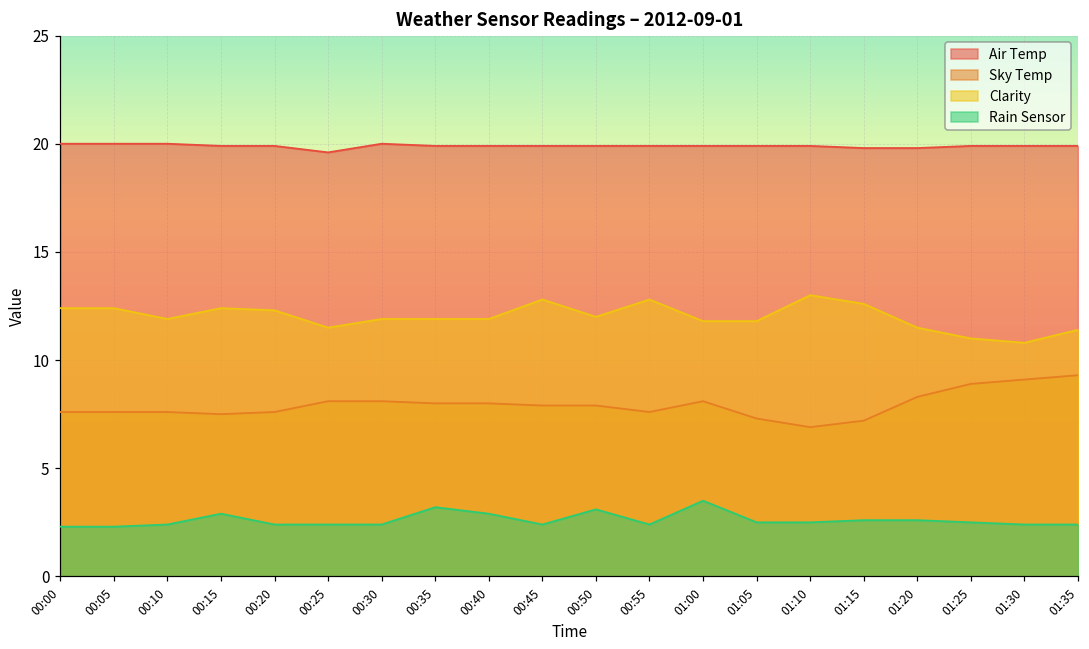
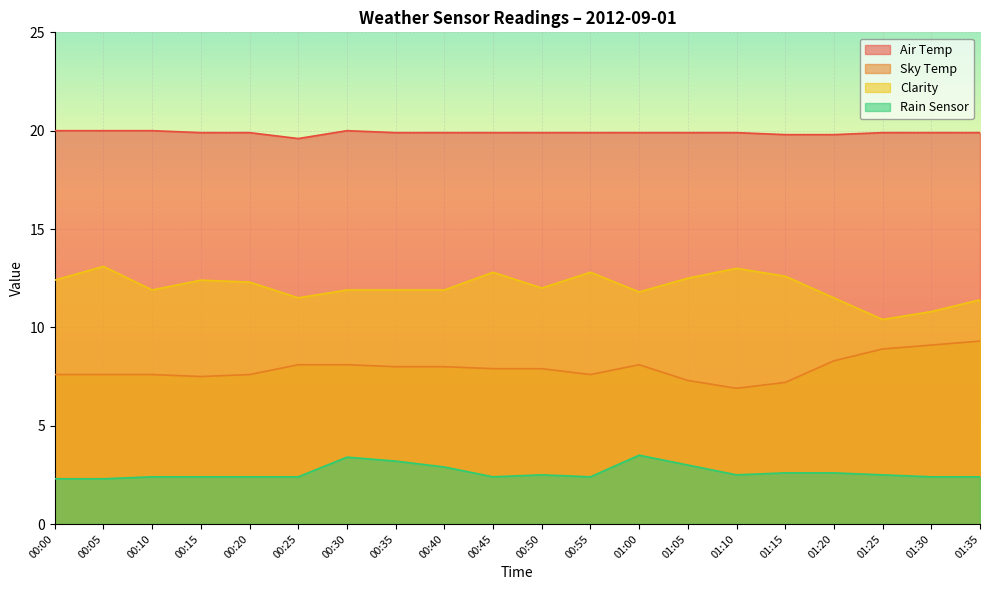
  {
    "Clarity": {
      "00:00": 12.4,
-     "00:05": 12.4,
+     "00:05": 13.1,
      "00:10": 11.9,
      "00:15": 12.4,
      "00:20": 12.3,
      "00:25": 11.5,
      "00:30": 11.9,
      "00:35": 11.9,
      "00:40": 11.9,
      "00:45": 12.8,
      "00:50": 12.0,
      "00:55": 12.8,
      "01:00": 11.8,
-     "01:05": 11.8,
+     "01:05": 12.5,
      "01:10": 13.0,
      "01:15": 12.6,
      "01:20": 11.5,
-     "01:25": 11.0,
+     "01:25": 10.4,
      "01:30": 10.8,
      "01:35": 11.4
    },
    "Rain Sensor": {
      "00:00": 2.3,
      "00:05": 2.3,
      "00:10": 2.4,
-     "00:15": 2.9,
+     "00:15": 2.4,
      "00:20": 2.4,
      "00:25": 2.4,
-     "00:30": 2.4,
+     "00:30": 3.4,
      "00:35": 3.2,
      "00:40": 2.9,
      "00:45": 2.4,
-     "00:50": 3.1,
+     "00:50": 2.5,
      "00:55": 2.4,
      "01:00": 3.5,
-     "01:05": 2.5,
+     "01:05": 3.0,
      "01:10": 2.5,
      "01:15": 2.6,
      "01:20": 2.6,
      "01:25": 2.5,
      "01:30": 2.4,
      "01:35": 2.4
    }
  }
